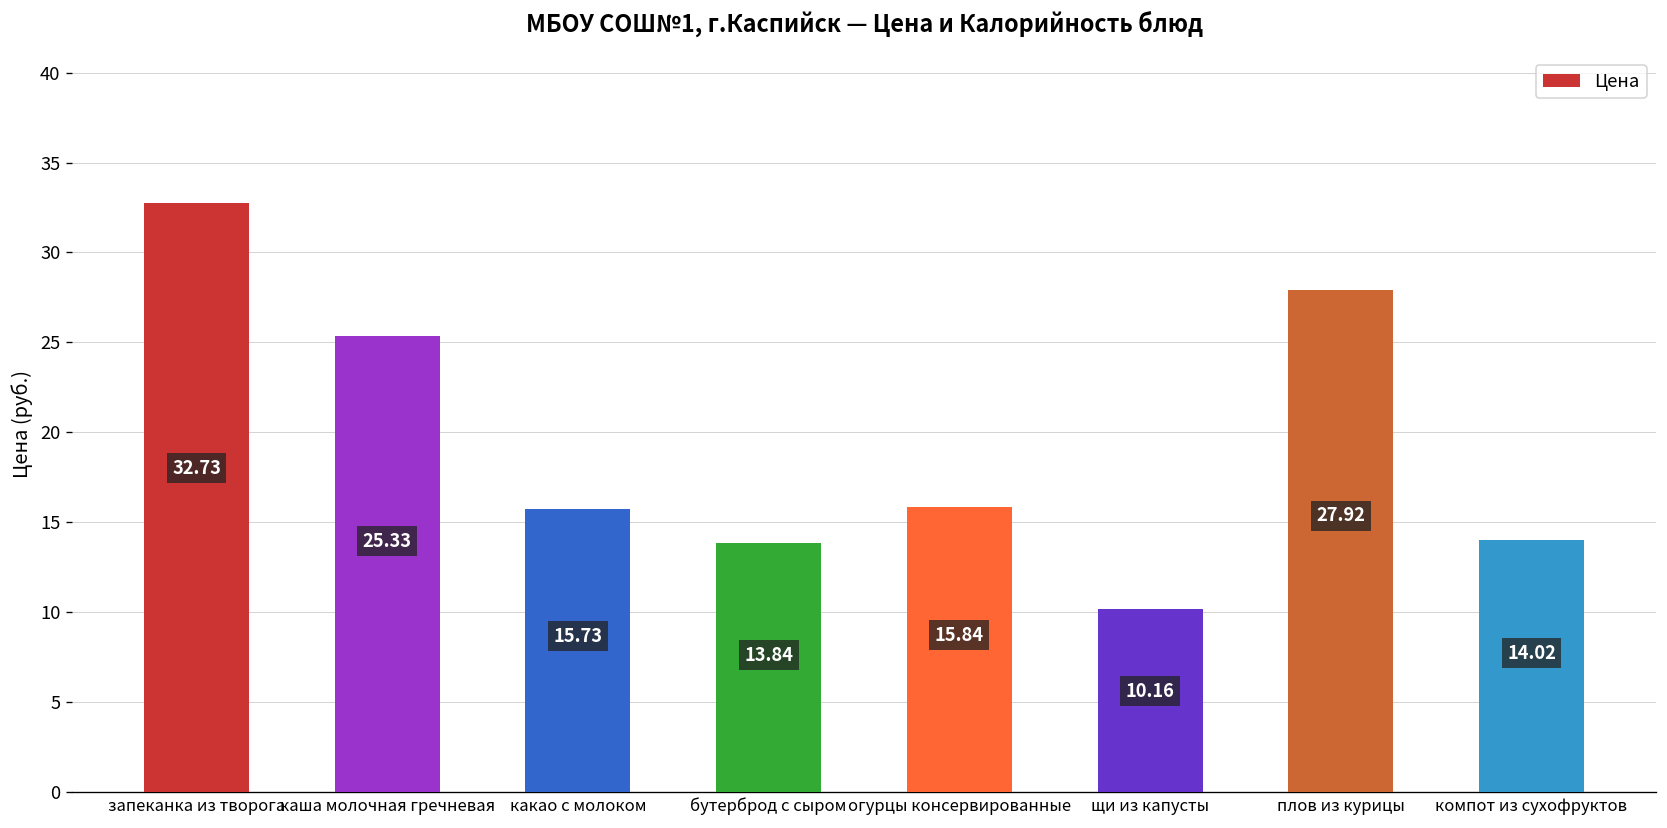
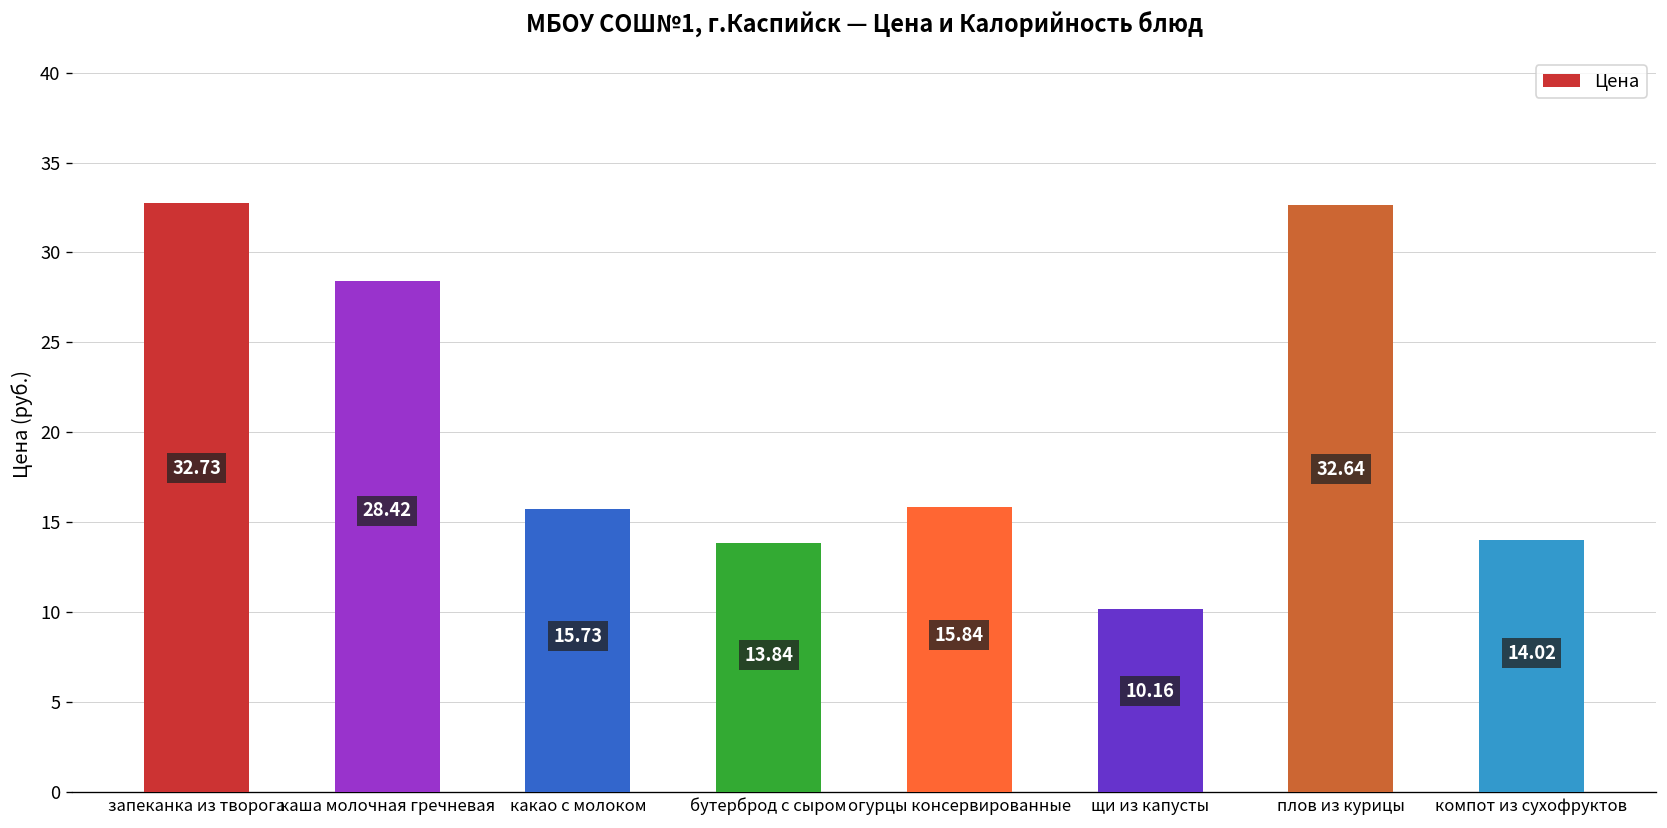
  {
-   "каша молочная гречневая": 25.33,
-   "плов из курицы": 27.92
+   "каша молочная гречневая": 28.42,
+   "плов из курицы": 32.64
  }
